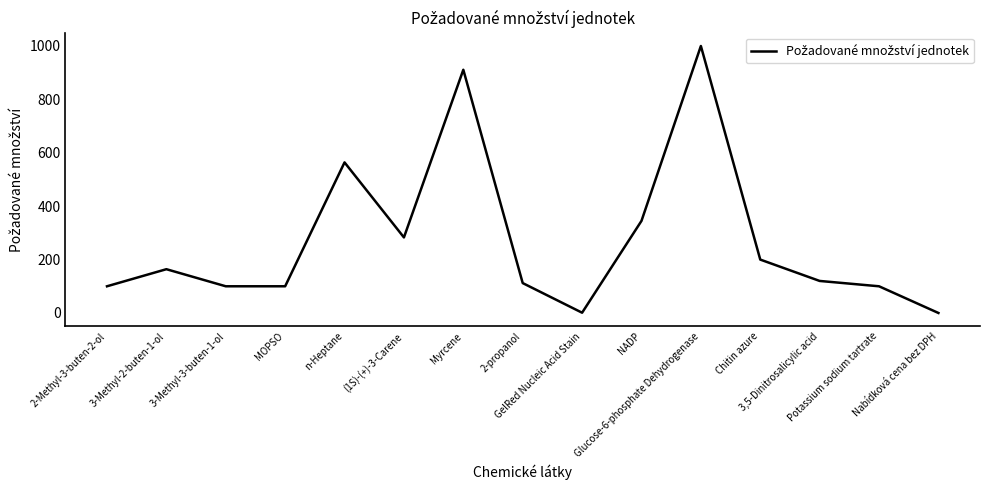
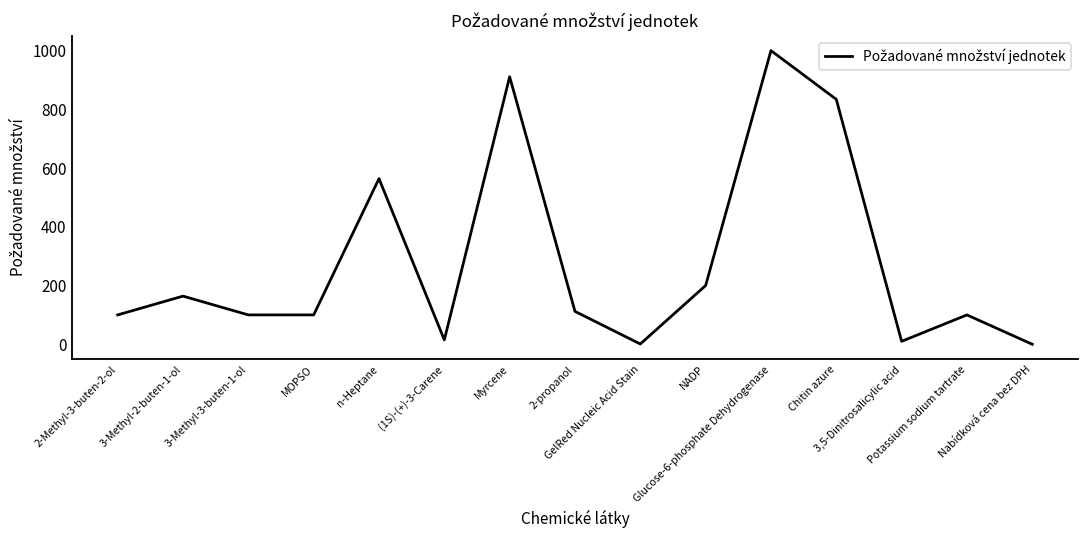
  {
    "2-Methyl-3-buten-2-ol": 100,
    "3-Methyl-2-buten-1-ol": 160,
    "3-Methyl-3-buten-1-ol": 100,
    "MOPSO": 100,
    "n-Heptane": 560,
-   "(1S)-(+)-3-Carene": 280,
+   "(1S)-(+)-3-Carene": 20,
    "Myrcene": 910,
    "2-propanol": 110,
    "GelRed Nucleic Acid Stain": 0,
-   "NADP": 350,
+   "NADP": 200,
    "Glucose-6-phosphate Dehydrogenase": 1000,
-   "Chitin azure": 200,
-   "3,5-Dinitrosalicylic acid": 120,
+   "Chitin azure": 830,
+   "3,5-Dinitrosalicylic acid": 10,
    "Potassium sodium tartrate": 100,
    "Nabídková cena bez DPH": 0
  }
